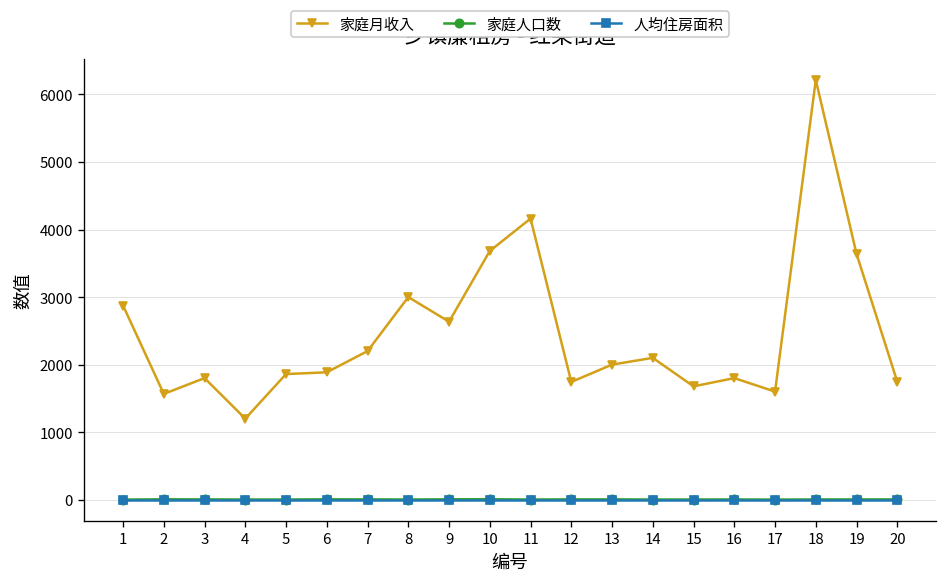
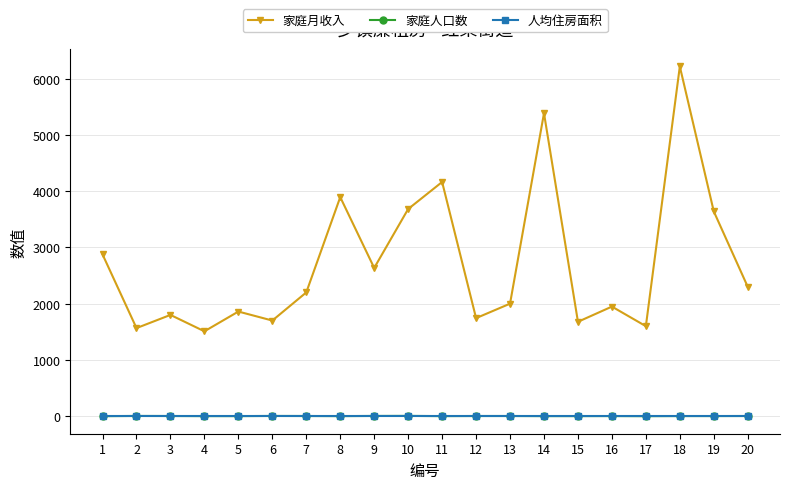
  {
    "家庭月收入": {
      "1": 2900,
      "2": 1600,
      "3": 1800,
-     "4": 1200,
+     "4": 1500,
      "5": 1900,
-     "6": 1900,
+     "6": 1700,
      "7": 2200,
-     "8": 3000,
+     "8": 3900,
      "9": 2600,
      "10": 3700,
      "11": 4200,
      "12": 1700,
      "13": 2000,
-     "14": 2100,
+     "14": 5400,
      "15": 1700,
-     "16": 1800,
+     "16": 1900,
      "17": 1600,
      "18": 6200,
      "19": 3600,
-     "20": 1700
+     "20": 2300
    },
    "人均住房面积": {
      "1": 0,
      "2": 0,
      "3": 0,
      "4": 0,
      "5": 0,
      "6": 0,
      "7": 0,
      "8": 0,
      "9": 0,
      "10": 0,
      "11": 0,
      "12": 0,
      "13": 0,
      "14": 0,
      "15": 0,
      "16": 0,
      "17": 0,
      "18": 0,
      "19": 0,
      "20": 0
    }
  }
